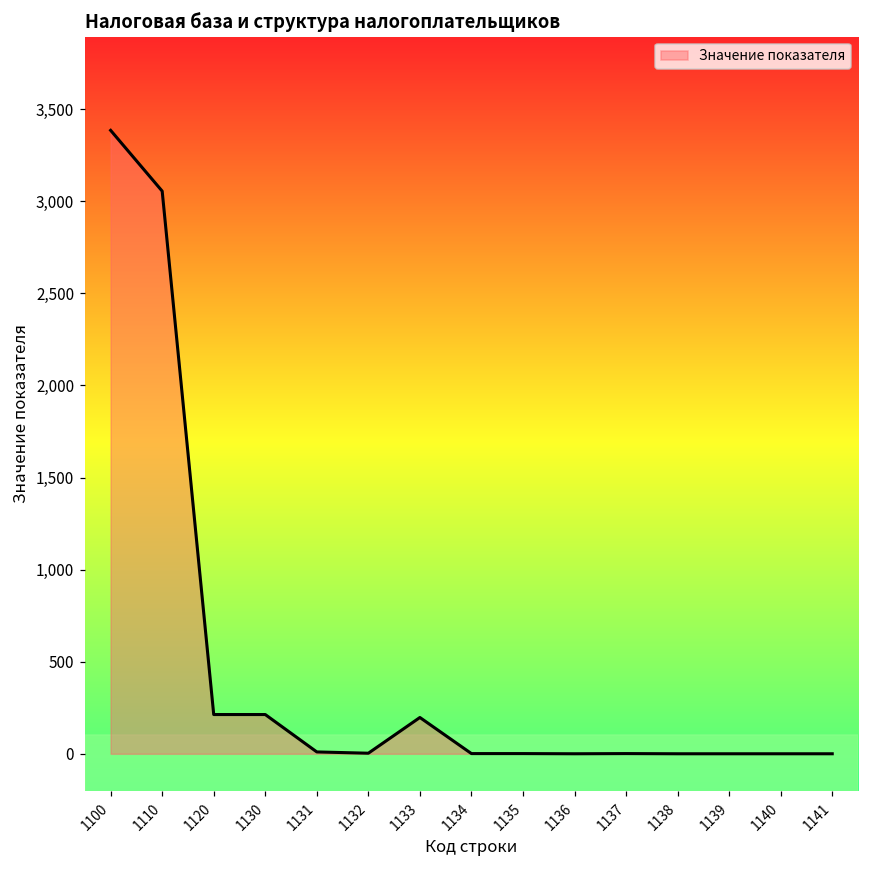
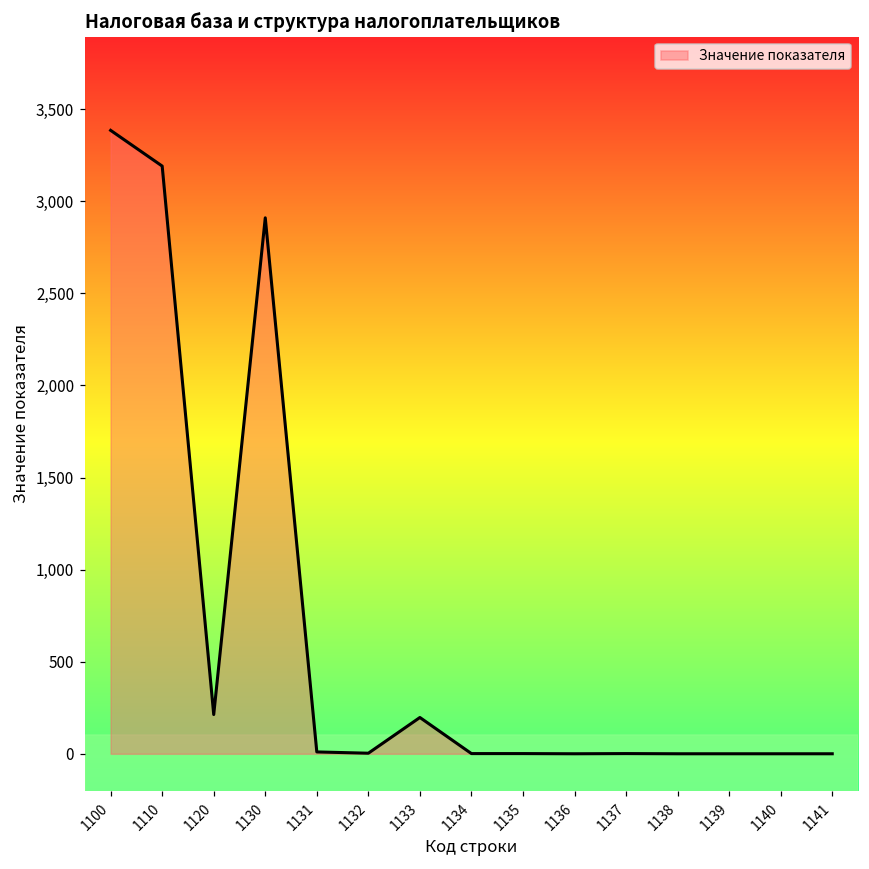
  {
    "1100": "3,390",
-   "1110": "3,060",
+   "1110": "3,190",
    "1120": "210",
-   "1130": "210",
+   "1130": "2,910",
    "1133": "200"
  }
